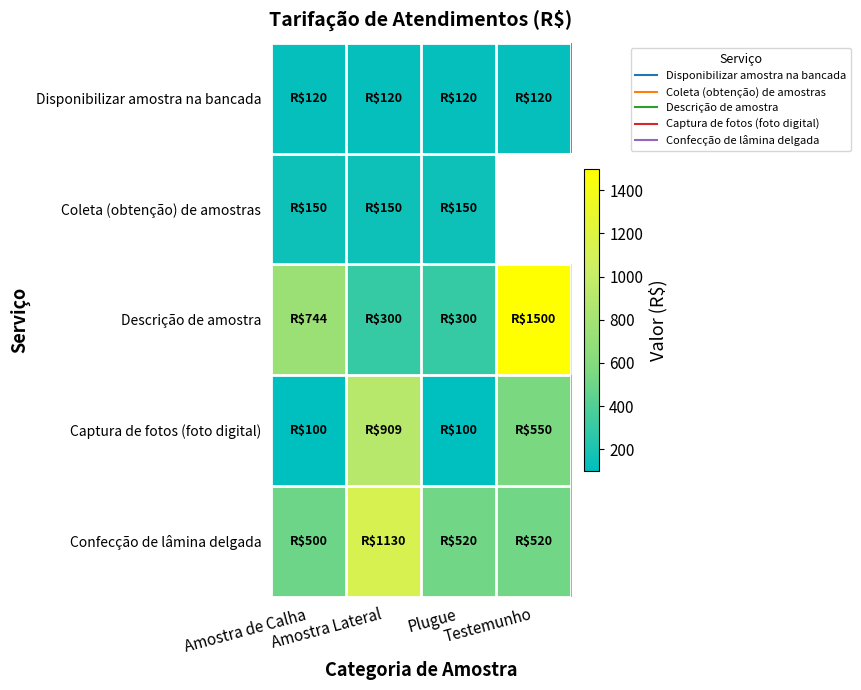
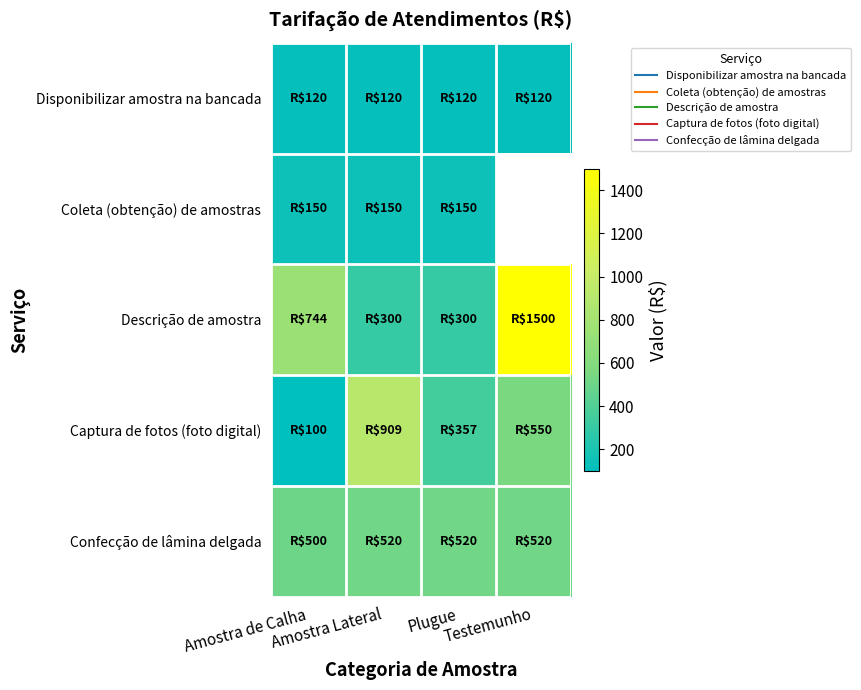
  {
    "Disponibilizar amostra na bancada": {
      "Amostra de Calha": "$120",
      "Amostra Lateral": "$120",
      "Plugue": "$120",
      "Testemunho": "$120"
    },
    "Coleta (obtenção) de amostras": {
      "Amostra de Calha": "$150",
      "Amostra Lateral": "$150",
      "Plugue": "$150"
    },
    "Descrição de amostra": {
      "Amostra de Calha": "$744",
      "Amostra Lateral": "$300",
      "Plugue": "$300",
      "Testemunho": "$1500"
    },
    "Captura de fotos (foto digital)": {
      "Amostra de Calha": "$100",
      "Amostra Lateral": "$909",
-     "Plugue": "$100",
+     "Plugue": "$357",
      "Testemunho": "$550"
    },
    "Confecção de lâmina delgada": {
      "Amostra de Calha": "$500",
-     "Amostra Lateral": "$1130",
+     "Amostra Lateral": "$520",
      "Plugue": "$520",
      "Testemunho": "$520"
    }
  }
